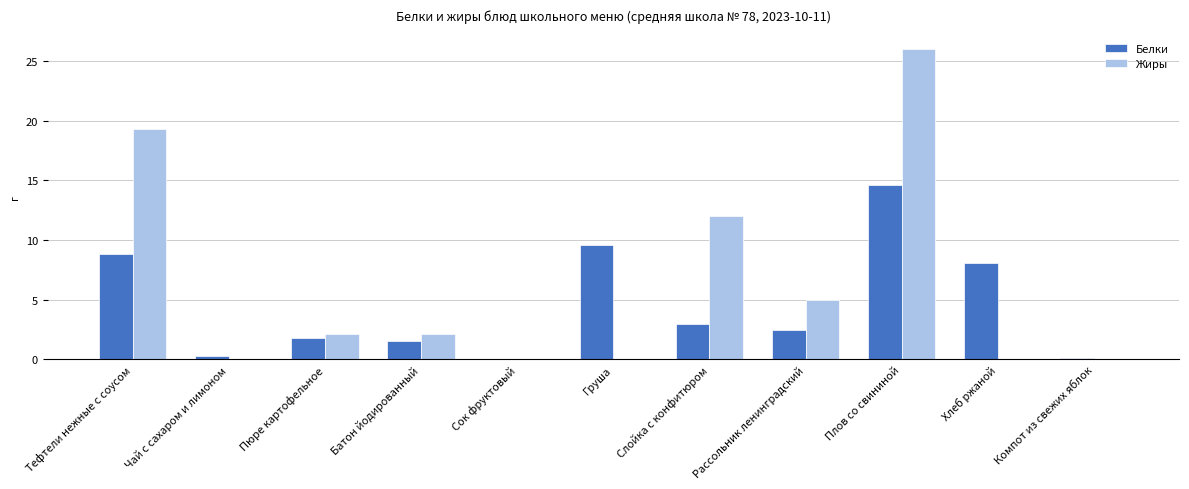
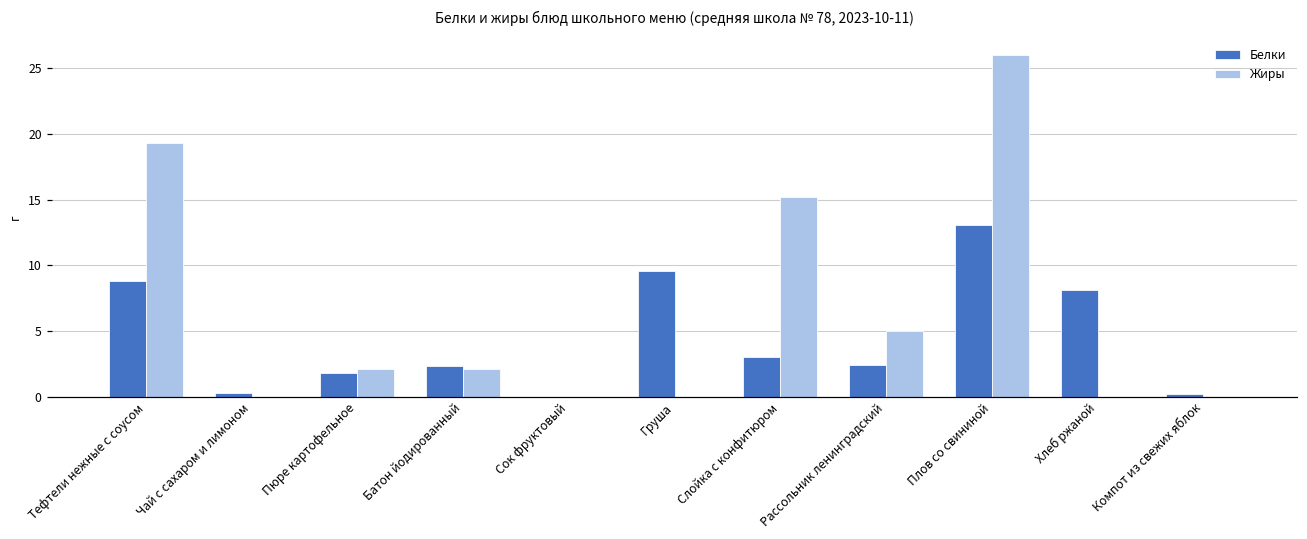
  {
    "Белки": {
      "Тефтели нежные с соусом": 8.8,
      "Чай с сахаром и лимоном": 0.3,
      "Пюре картофельное": 1.8,
-     "Батон йодированный": 1.6,
+     "Батон йодированный": 2.3,
      "Сок фруктовый": 0.0,
      "Груша": 9.6,
      "Слойка с конфитюром": 3.0,
      "Рассольник ленинградский": 2.4,
-     "Плов со свининой": 14.6,
+     "Плов со свининой": 13.1,
      "Хлеб ржаной": 8.1
    },
    "Жиры": {
      "Тефтели нежные с соусом": 19.3,
      "Чай с сахаром и лимоном": 0.0,
      "Пюре картофельное": 2.1,
      "Батон йодированный": 2.1,
      "Сок фруктовый": 0.0,
      "Груша": 0.0,
-     "Слойка с конфитюром": 12.0,
+     "Слойка с конфитюром": 15.2,
      "Рассольник ленинградский": 5.0,
      "Плов со свининой": 26.0,
      "Хлеб ржаной": 0.0,
      "Компот из свежих яблок": 0.0
    }
  }
